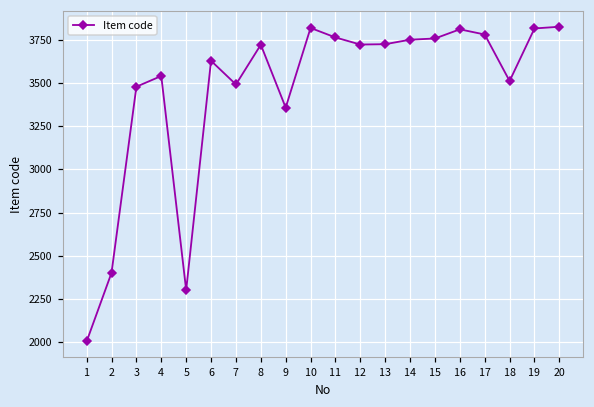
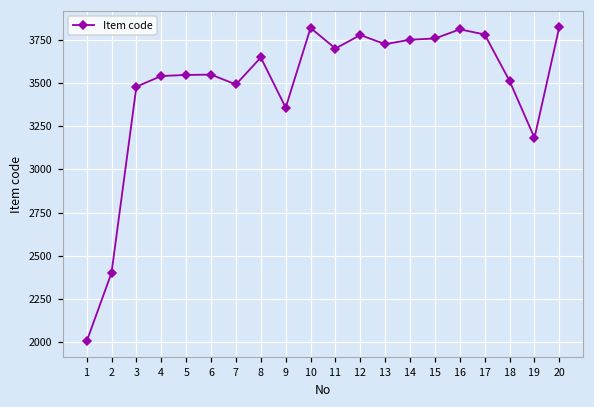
  {
    "1": 2000,
    "2": 2400,
    "3": 3480,
    "4": 3540,
-   "5": 2300,
-   "6": 3630,
+   "5": 3550,
+   "6": 3550,
    "7": 3490,
-   "8": 3720,
+   "8": 3650,
    "9": 3360,
    "10": 3820,
-   "11": 3760,
-   "12": 3720,
+   "11": 3700,
+   "12": 3780,
    "13": 3720,
    "14": 3750,
    "15": 3760,
    "16": 3810,
    "17": 3780,
    "18": 3510,
-   "19": 3820,
+   "19": 3180,
    "20": 3830
  }
